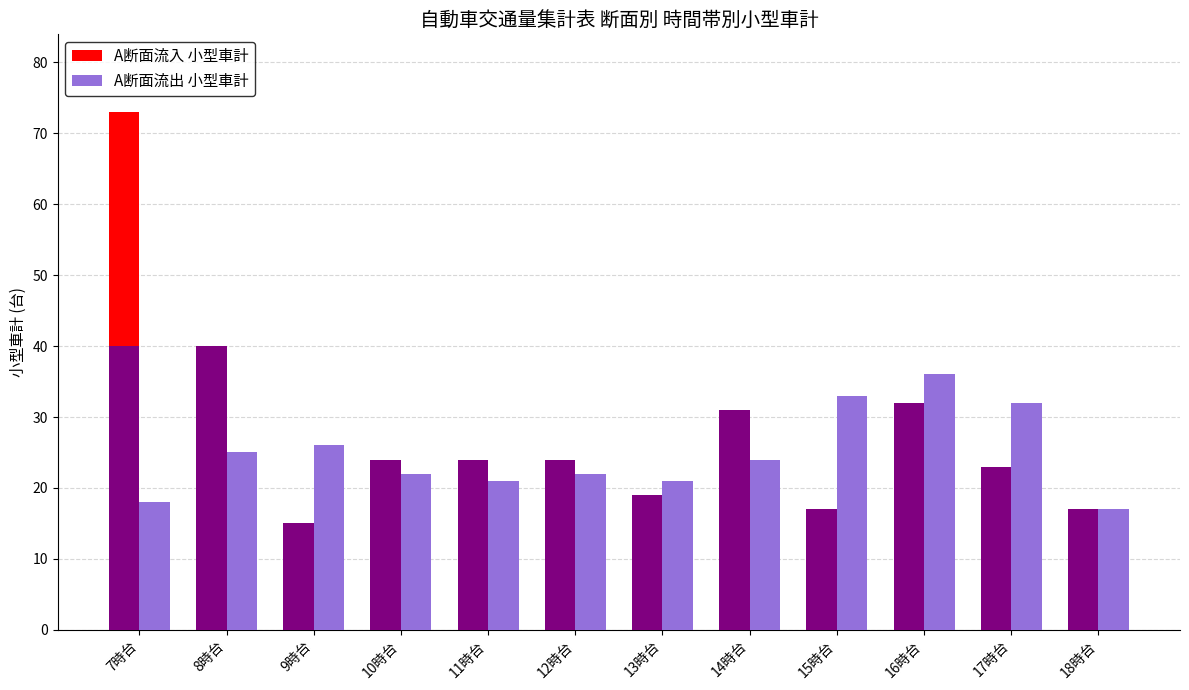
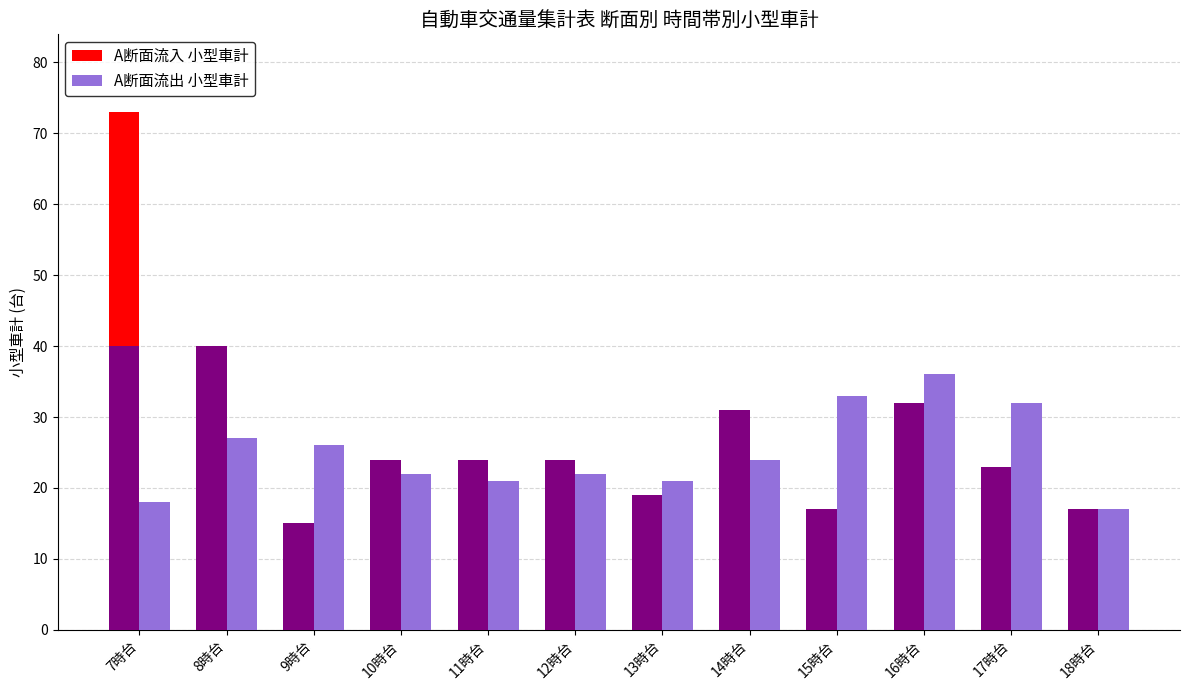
  {
    "A断面流出 小型車計": {
      "7時台": 18,
-     "8時台": 25,
+     "8時台": 27,
      "9時台": 26,
      "10時台": 22,
      "11時台": 21,
      "12時台": 22,
      "13時台": 21,
      "14時台": 24,
      "15時台": 33,
      "16時台": 36,
      "17時台": 32,
      "18時台": 17
    }
  }
